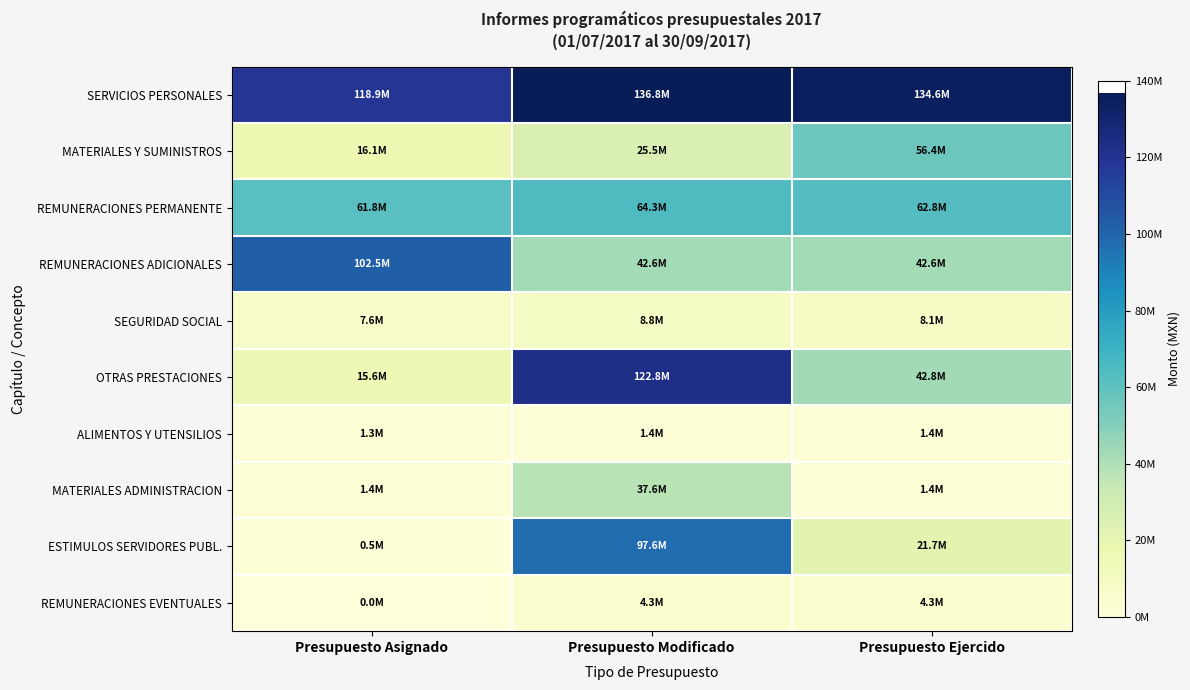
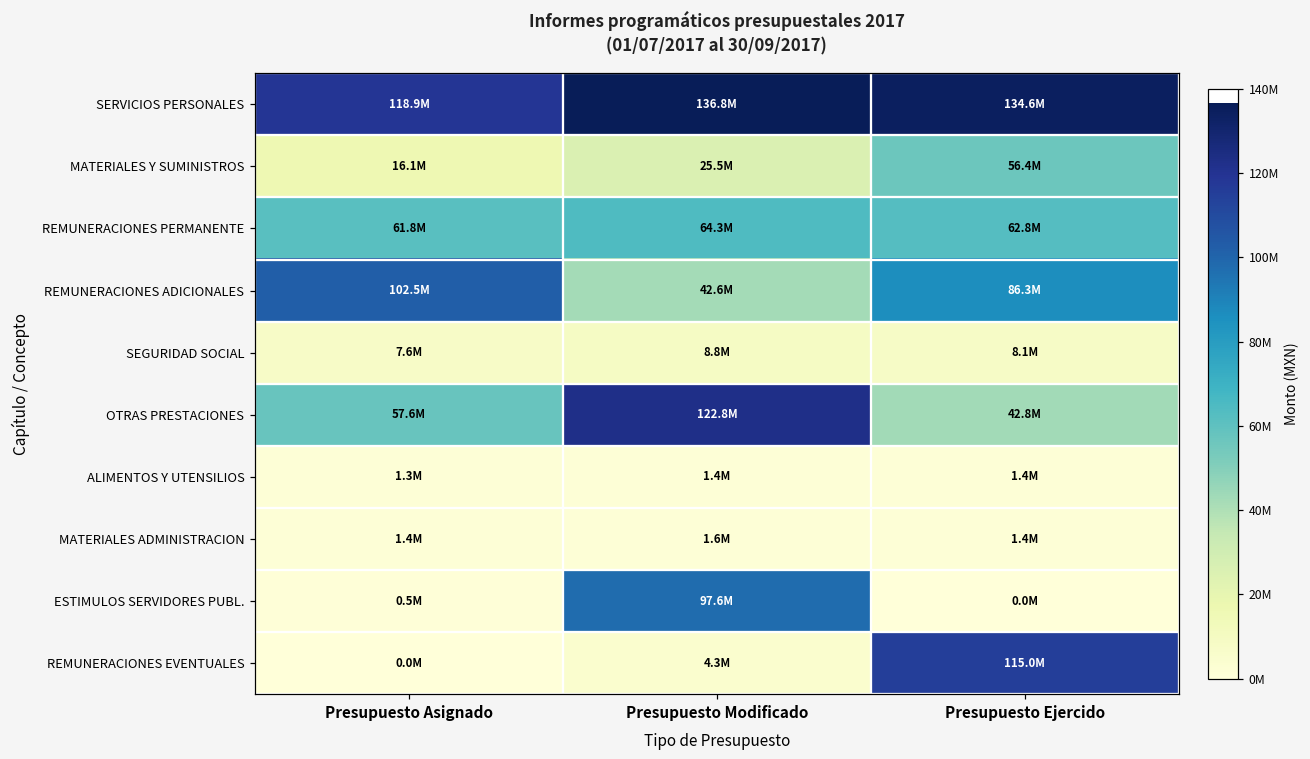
  {
    "SERVICIOS PERSONALES": {
      "Presupuesto Asignado": "118.9M",
      "Presupuesto Modificado": "136.8M",
      "Presupuesto Ejercido": "134.6M"
    },
    "MATERIALES Y SUMINISTROS": {
      "Presupuesto Asignado": "16.1M",
      "Presupuesto Modificado": "25.5M",
      "Presupuesto Ejercido": "56.4M"
    },
    "REMUNERACIONES PERMANENTE": {
      "Presupuesto Asignado": "61.8M",
      "Presupuesto Modificado": "64.3M",
      "Presupuesto Ejercido": "62.8M"
    },
    "REMUNERACIONES ADICIONALES": {
      "Presupuesto Asignado": "102.5M",
      "Presupuesto Modificado": "42.6M",
-     "Presupuesto Ejercido": "42.6M"
+     "Presupuesto Ejercido": "86.3M"
    },
    "SEGURIDAD SOCIAL": {
      "Presupuesto Asignado": "7.6M",
      "Presupuesto Modificado": "8.8M",
      "Presupuesto Ejercido": "8.1M"
    },
    "OTRAS PRESTACIONES": {
-     "Presupuesto Asignado": "15.6M",
+     "Presupuesto Asignado": "57.6M",
      "Presupuesto Modificado": "122.8M",
      "Presupuesto Ejercido": "42.8M"
    },
    "ALIMENTOS Y UTENSILIOS": {
      "Presupuesto Asignado": "1.3M",
      "Presupuesto Modificado": "1.4M",
      "Presupuesto Ejercido": "1.4M"
    },
    "MATERIALES ADMINISTRACION": {
      "Presupuesto Asignado": "1.4M",
-     "Presupuesto Modificado": "37.6M",
+     "Presupuesto Modificado": "1.6M",
      "Presupuesto Ejercido": "1.4M"
    },
    "ESTIMULOS SERVIDORES PUBL.": {
      "Presupuesto Asignado": "0.5M",
      "Presupuesto Modificado": "97.6M",
-     "Presupuesto Ejercido": "21.7M"
+     "Presupuesto Ejercido": "0.0M"
    },
    "REMUNERACIONES EVENTUALES": {
      "Presupuesto Asignado": "0.0M",
      "Presupuesto Modificado": "4.3M",
-     "Presupuesto Ejercido": "4.3M"
+     "Presupuesto Ejercido": "115.0M"
    }
  }
